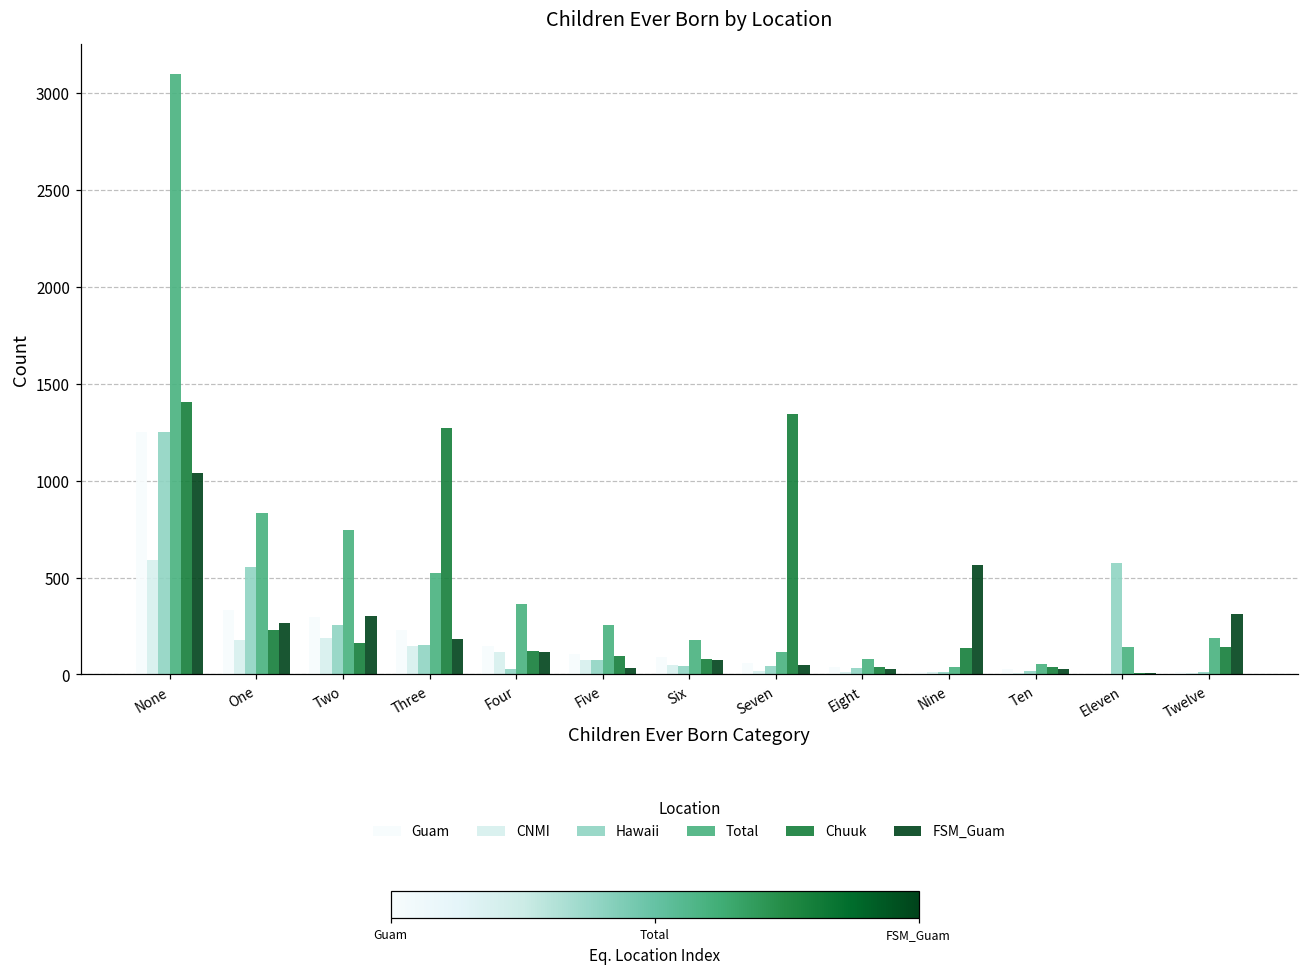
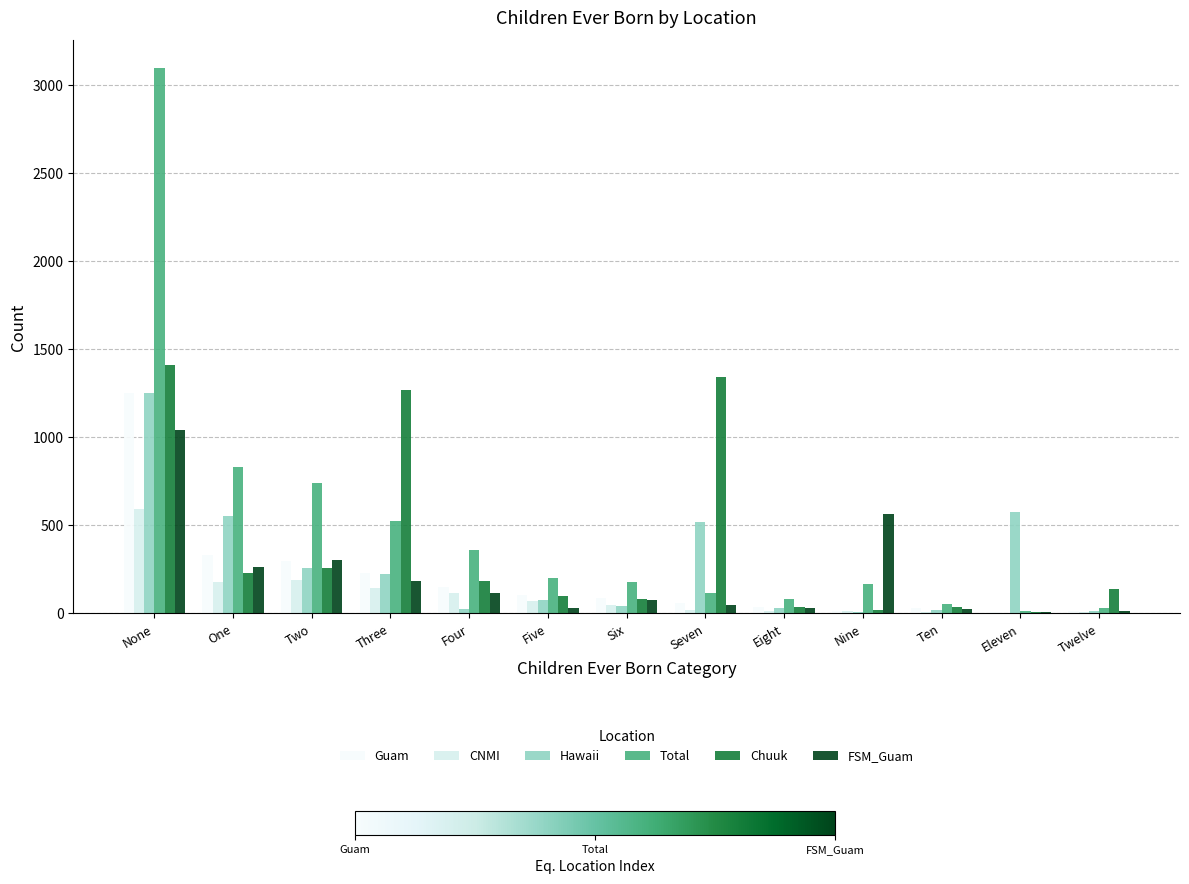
  {
    "Hawaii": {
      "None": 1250,
      "One": 550,
      "Two": 260,
-     "Three": 150,
+     "Three": 220,
      "Four": 30,
      "Five": 80,
      "Six": 40,
-     "Seven": 40,
+     "Seven": 520,
      "Eight": 30,
      "Ten": 20,
      "Eleven": 570
    },
    "Total": {
      "None": 3100,
      "One": 830,
      "Two": 740,
      "Three": 520,
      "Four": 360,
-     "Five": 250,
+     "Five": 200,
      "Six": 180,
      "Seven": 120,
      "Eight": 80,
-     "Nine": 40,
+     "Nine": 170,
      "Ten": 60,
-     "Eleven": 140,
-     "Twelve": 190
+     "Eleven": 20,
+     "Twelve": 30
    },
    "Chuuk": {
      "None": 1410,
      "One": 230,
-     "Two": 160,
+     "Two": 260,
      "Three": 1270,
-     "Four": 120,
+     "Four": 180,
      "Five": 100,
      "Six": 80,
      "Seven": 1340,
      "Eight": 40,
-     "Nine": 140,
+     "Nine": 20,
      "Ten": 40,
      "Twelve": 140
    },
    "FSM_Guam": {
      "None": 1040,
      "One": 270,
      "Two": 300,
      "Three": 180,
      "Four": 120,
      "Five": 30,
      "Six": 80,
      "Seven": 50,
      "Eight": 30,
      "Nine": 560,
      "Ten": 30,
-     "Twelve": 310
+     "Twelve": 10
    }
  }
